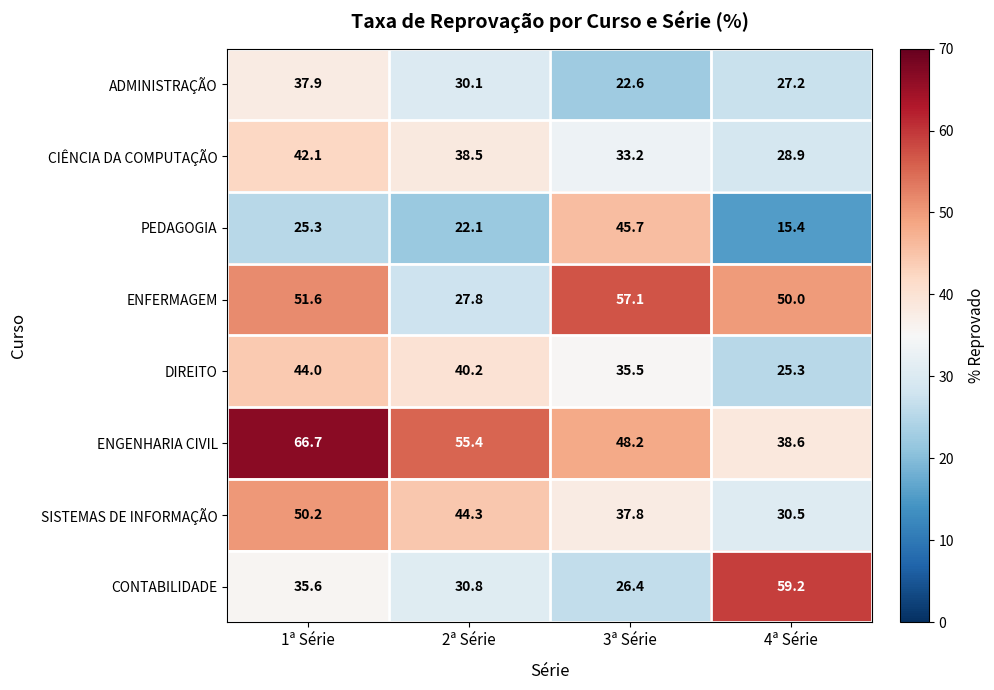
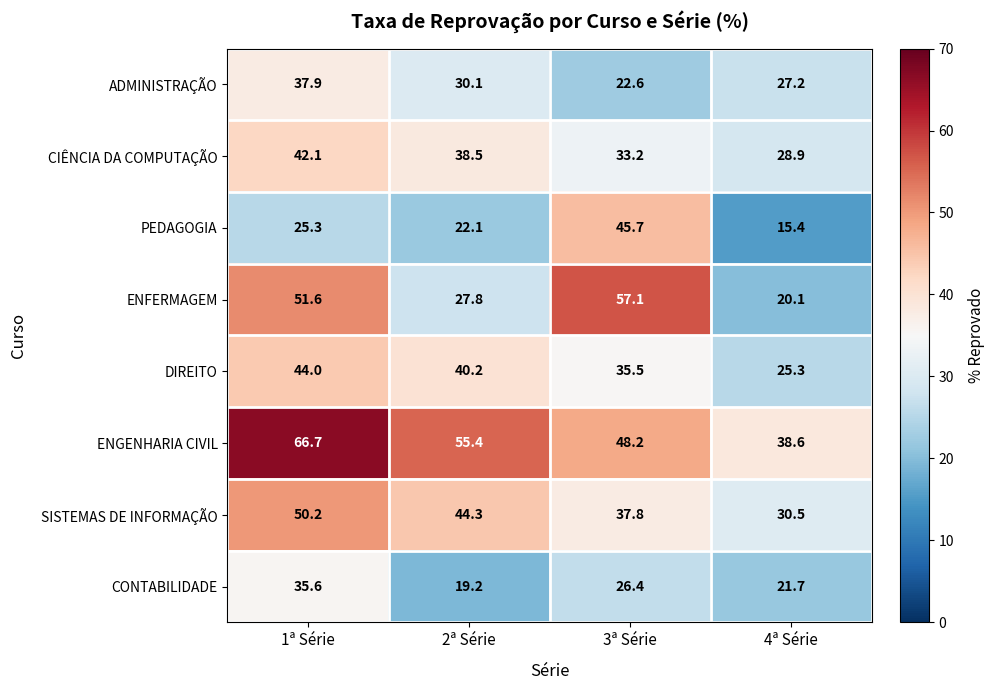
  {
    "ADMINISTRAÇÃO": {
      "1ª Série": 37.9,
      "2ª Série": 30.1,
      "3ª Série": 22.6,
      "4ª Série": 27.2
    },
    "CIÊNCIA DA COMPUTAÇÃO": {
      "1ª Série": 42.1,
      "2ª Série": 38.5,
      "3ª Série": 33.2,
      "4ª Série": 28.9
    },
    "PEDAGOGIA": {
      "1ª Série": 25.3,
      "2ª Série": 22.1,
      "3ª Série": 45.7,
      "4ª Série": 15.4
    },
    "ENFERMAGEM": {
      "1ª Série": 51.6,
      "2ª Série": 27.8,
      "3ª Série": 57.1,
-     "4ª Série": 50.0
+     "4ª Série": 20.1
    },
    "DIREITO": {
      "1ª Série": 44.0,
      "2ª Série": 40.2,
      "3ª Série": 35.5,
      "4ª Série": 25.3
    },
    "ENGENHARIA CIVIL": {
      "1ª Série": 66.7,
      "2ª Série": 55.4,
      "3ª Série": 48.2,
      "4ª Série": 38.6
    },
    "SISTEMAS DE INFORMAÇÃO": {
      "1ª Série": 50.2,
      "2ª Série": 44.3,
      "3ª Série": 37.8,
      "4ª Série": 30.5
    },
    "CONTABILIDADE": {
      "1ª Série": 35.6,
-     "2ª Série": 30.8,
+     "2ª Série": 19.2,
      "3ª Série": 26.4,
-     "4ª Série": 59.2
+     "4ª Série": 21.7
    }
  }
